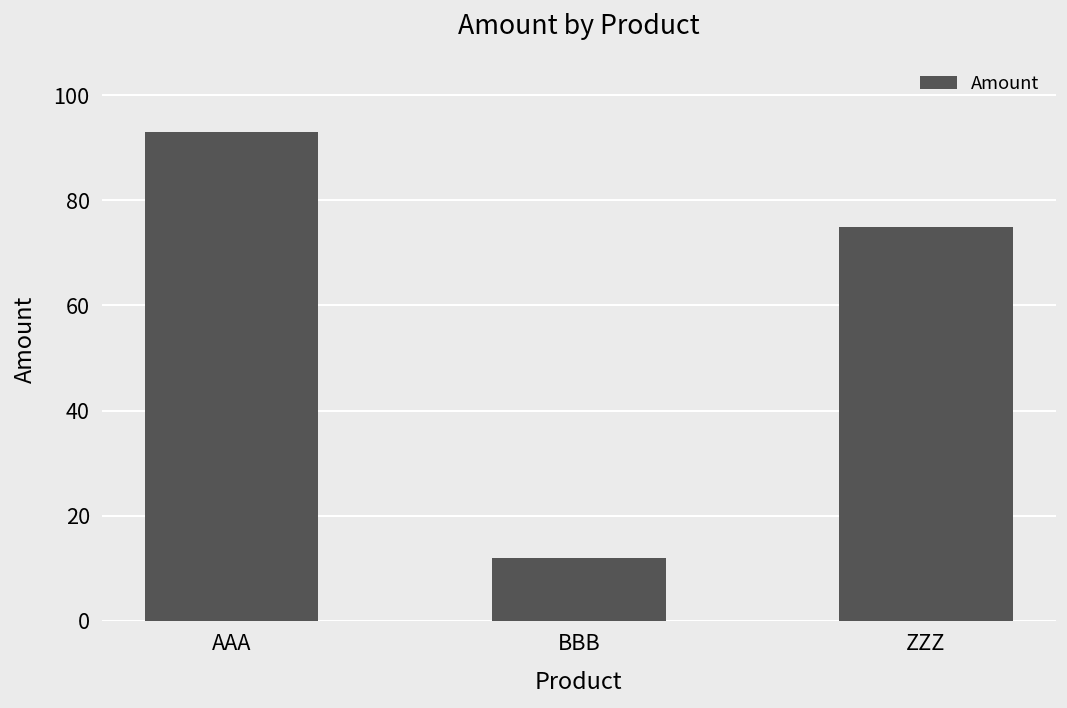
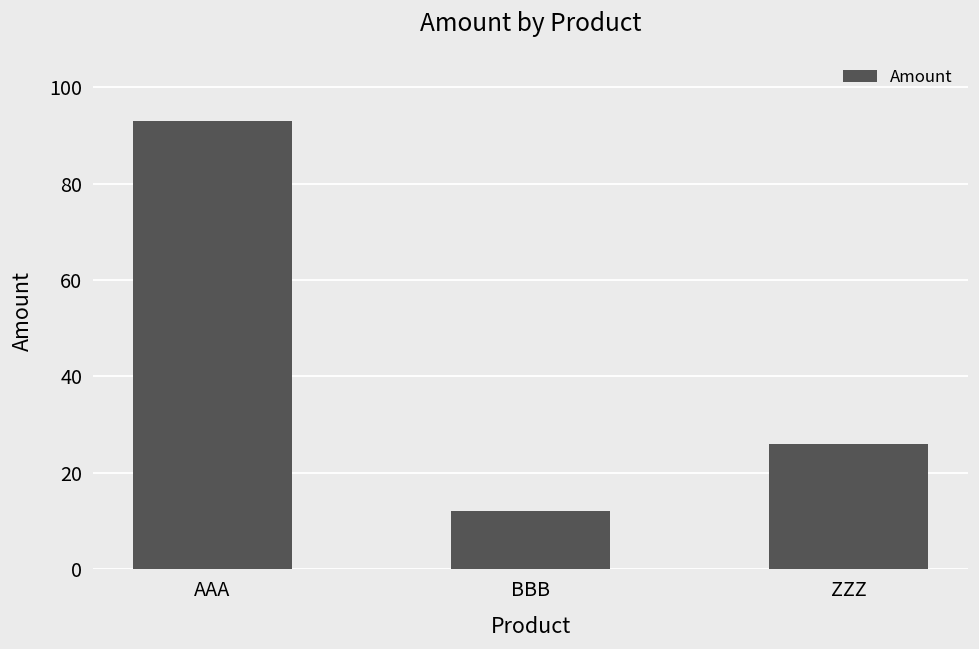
  {
    "AAA": 93,
    "BBB": 12,
-   "ZZZ": 75
+   "ZZZ": 26
  }
